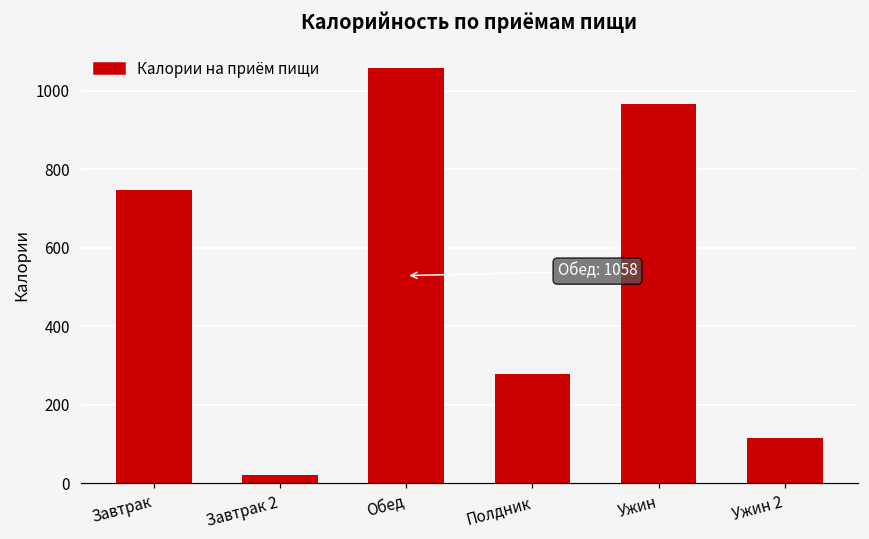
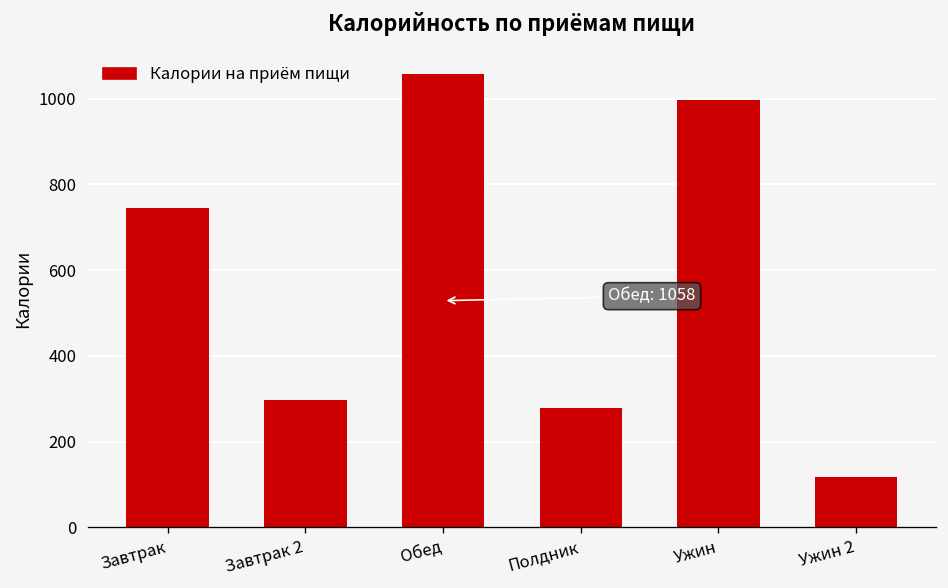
  {
    "Завтрак": 750,
-   "Завтрак 2": 20,
+   "Завтрак 2": 300,
    "Обед": 1060,
    "Полдник": 280,
-   "Ужин": 970,
+   "Ужин": 1000,
    "Ужин 2": 120
  }
